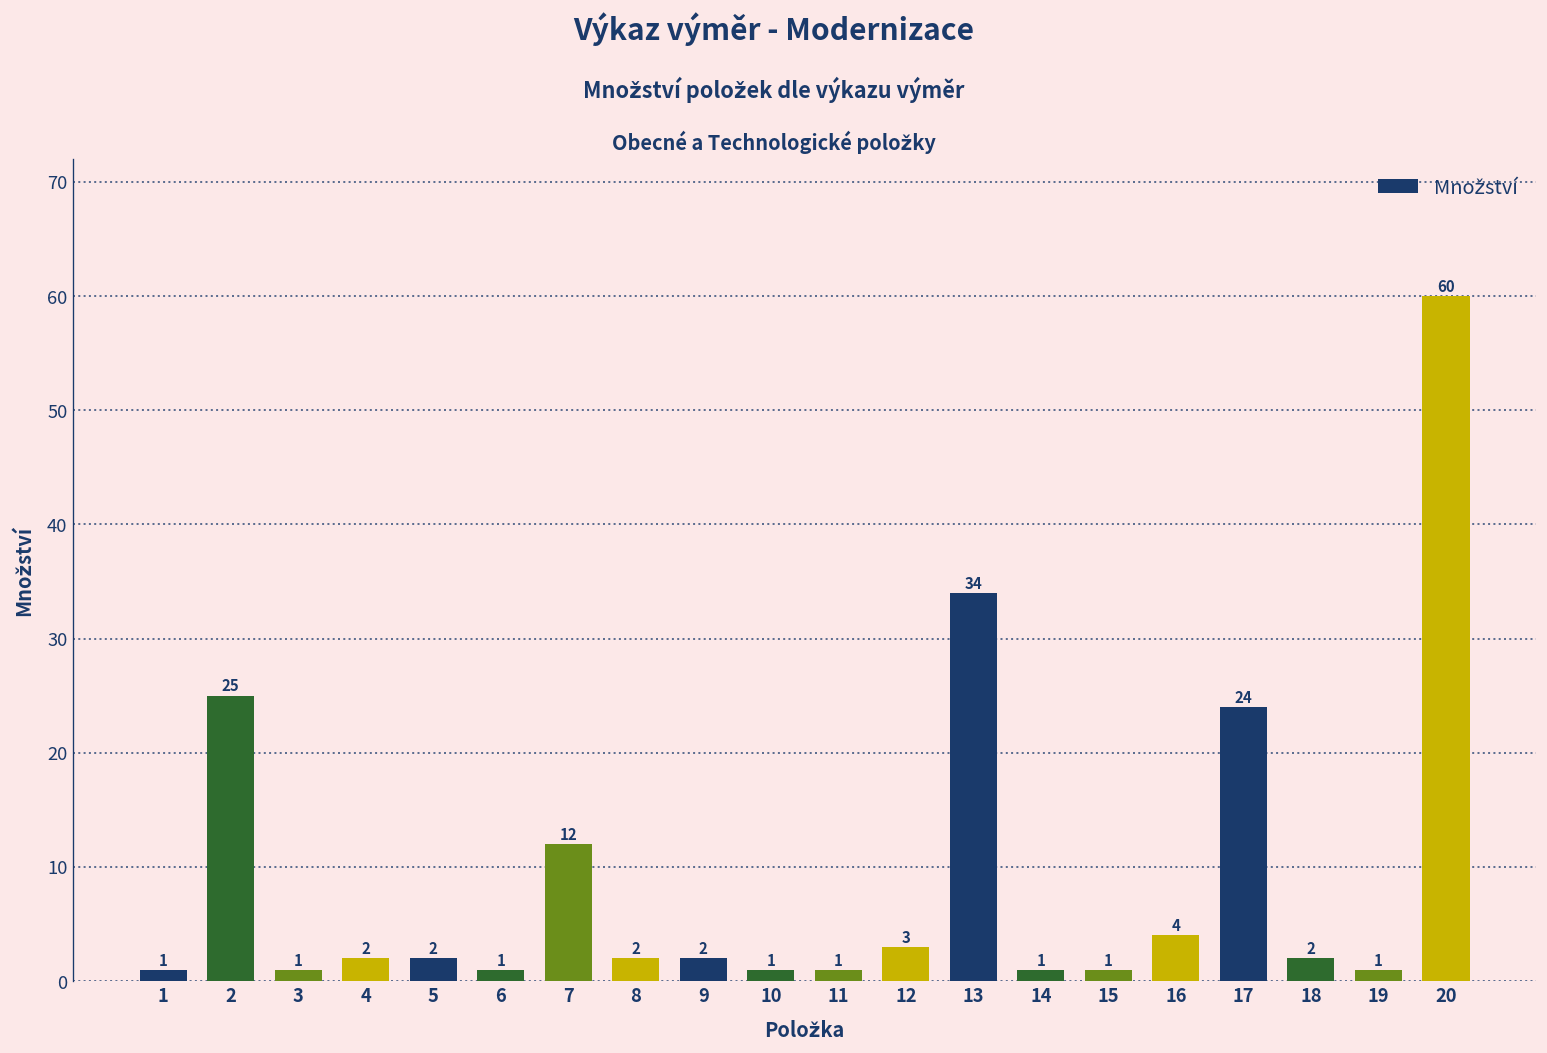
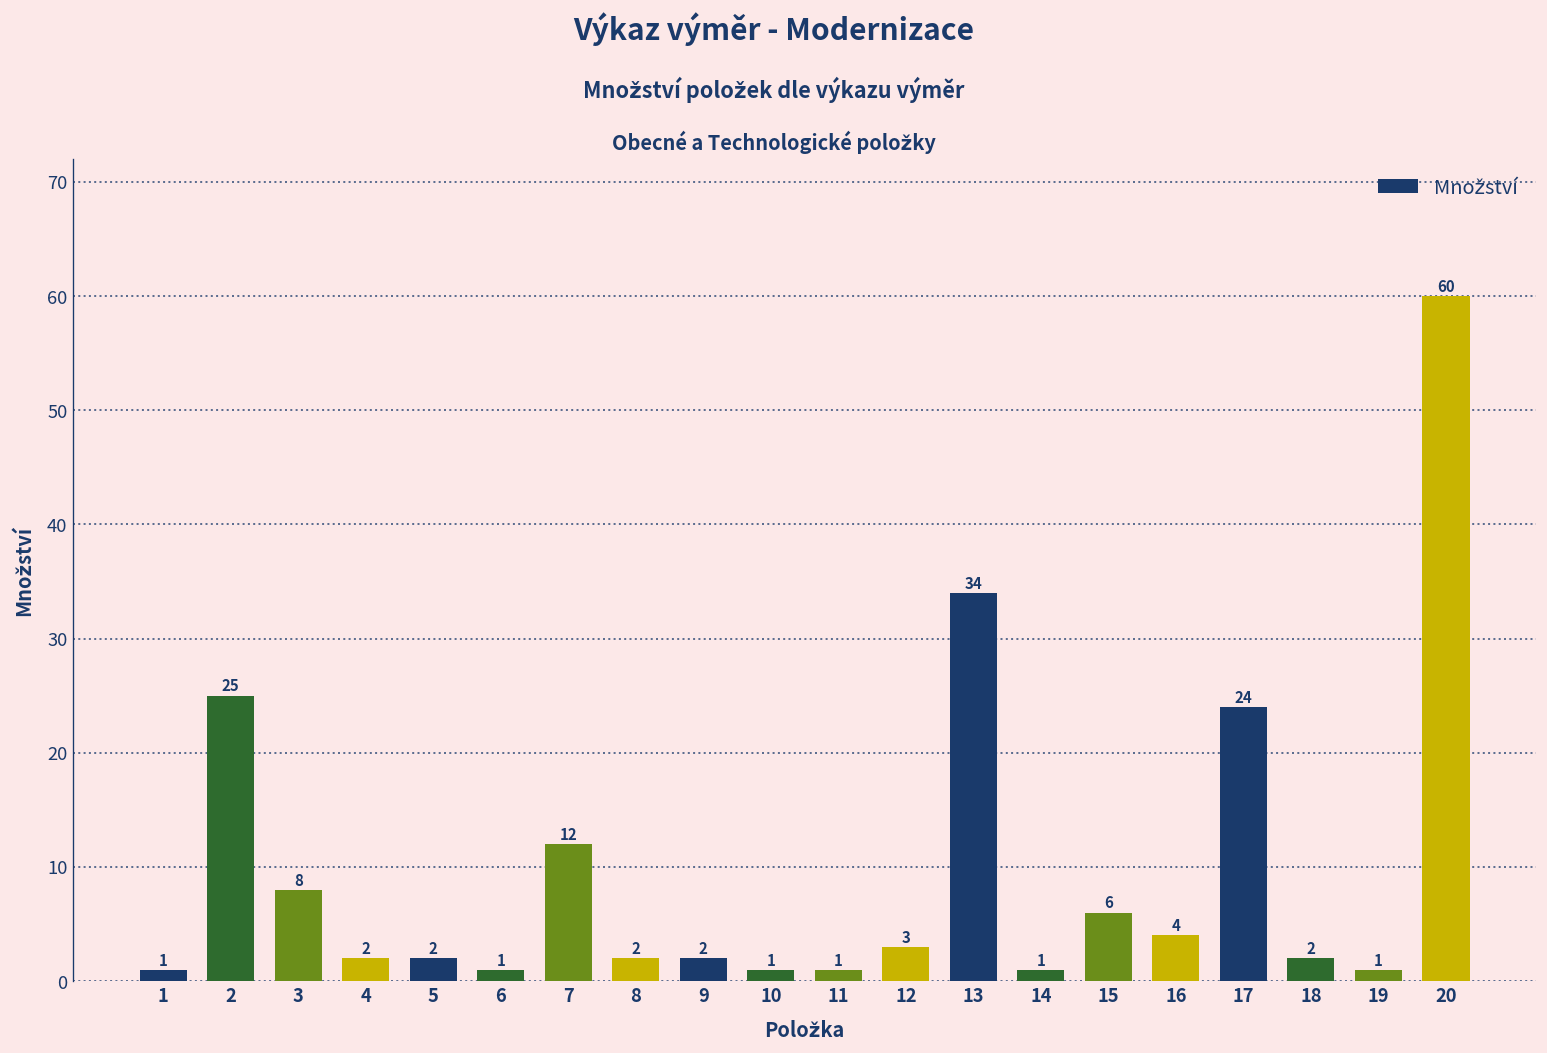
  {
    "1": 1,
    "2": 25,
-   "3": 1,
+   "3": 8,
    "4": 2,
    "5": 2,
    "6": 1,
    "7": 12,
    "8": 2,
    "9": 2,
    "10": 1,
    "11": 1,
    "12": 3,
    "13": 34,
    "14": 1,
-   "15": 1,
+   "15": 6,
    "16": 4,
    "17": 24,
    "18": 2,
    "19": 1,
    "20": 60
  }
